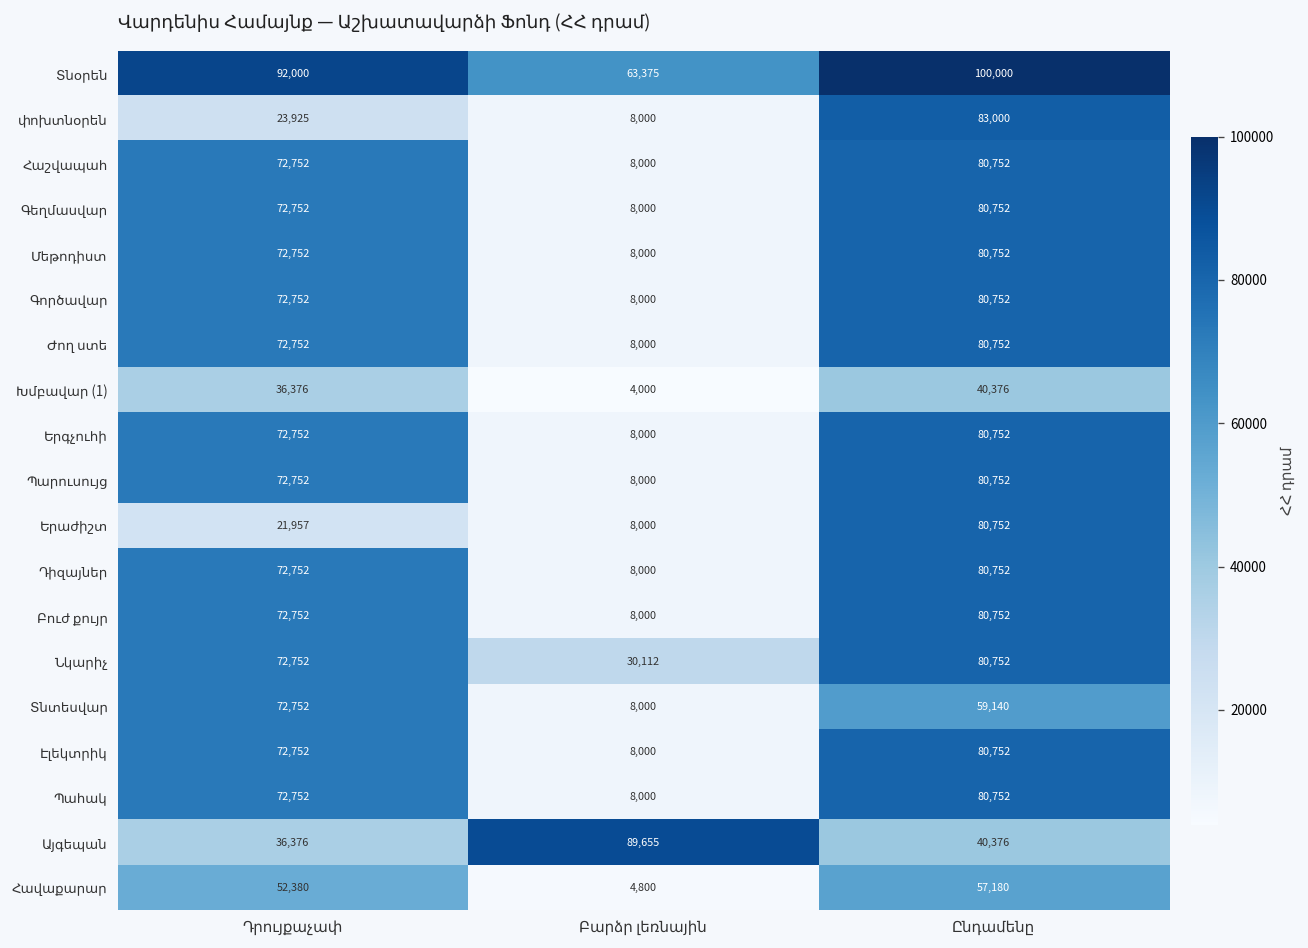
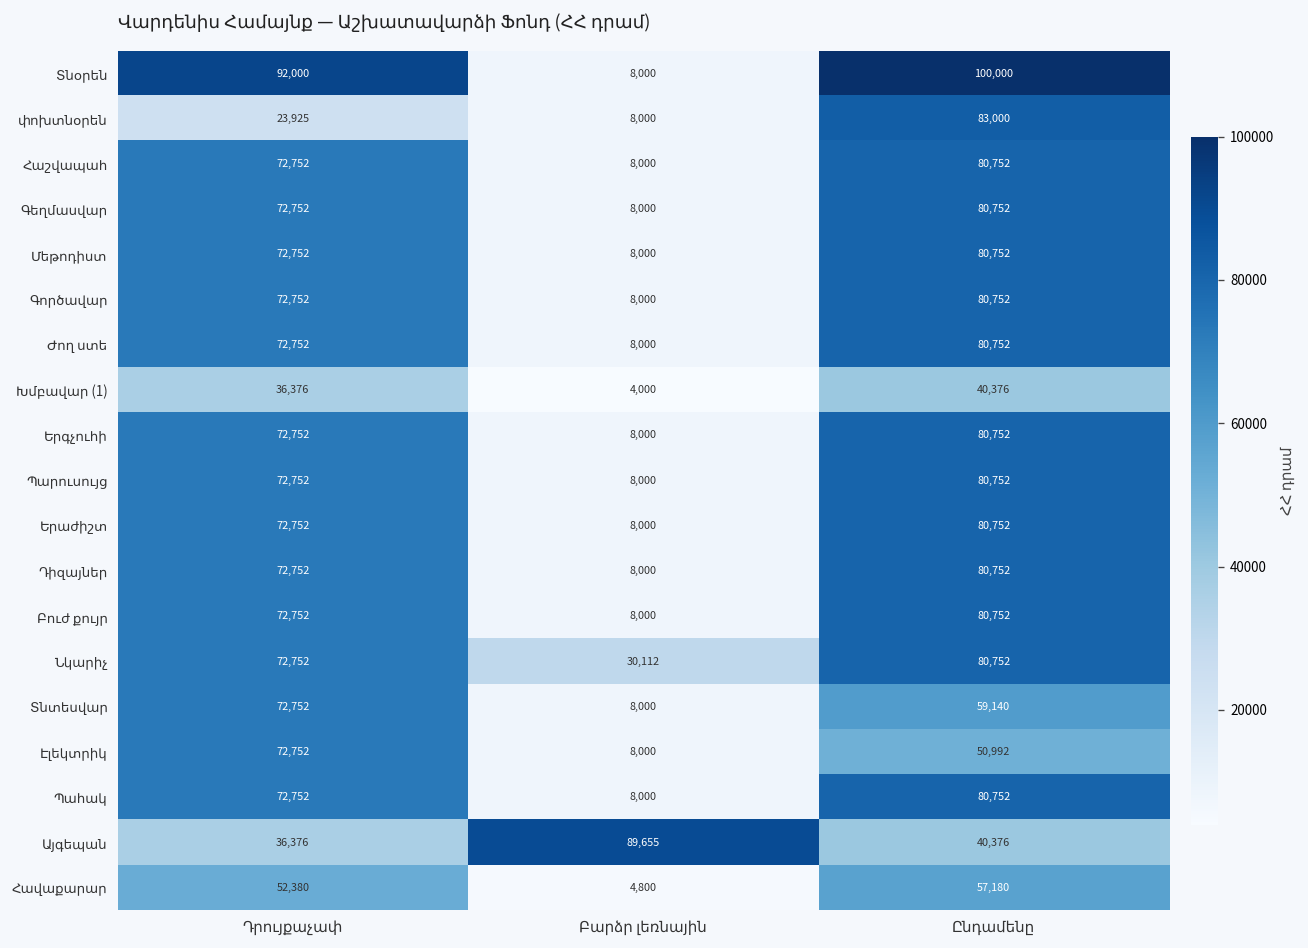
  {
    "Տնօրեն": {
      "Դրույքաչափ": "92,000",
-     "Բարձր լեռնային": "63,375",
+     "Բարձր լեռնային": "8,000",
      "Ընդամենը": "100,000"
    },
    "փոխտնօրեն": {
      "Դրույքաչափ": "23,925",
      "Բարձր լեռնային": "8,000",
      "Ընդամենը": "83,000"
    },
    "Հաշվապահ": {
      "Դրույքաչափ": "72,752",
      "Բարձր լեռնային": "8,000",
      "Ընդամենը": "80,752"
    },
    "Գեղմասվար": {
      "Դրույքաչափ": "72,752",
      "Բարձր լեռնային": "8,000",
      "Ընդամենը": "80,752"
    },
    "Մեթոդիստ": {
      "Դրույքաչափ": "72,752",
      "Բարձր լեռնային": "8,000",
      "Ընդամենը": "80,752"
    },
    "Գործավար": {
      "Դրույքաչափ": "72,752",
      "Բարձր լեռնային": "8,000",
      "Ընդամենը": "80,752"
    },
    "Ժող ստե": {
      "Դրույքաչափ": "72,752",
      "Բարձր լեռնային": "8,000",
      "Ընդամենը": "80,752"
    },
    "Խմբավար (1)": {
      "Դրույքաչափ": "36,376",
      "Բարձր լեռնային": "4,000",
      "Ընդամենը": "40,376"
    },
    "Երգչուհի": {
      "Դրույքաչափ": "72,752",
      "Բարձր լեռնային": "8,000",
      "Ընդամենը": "80,752"
    },
    "Պարուսույց": {
      "Դրույքաչափ": "72,752",
      "Բարձր լեռնային": "8,000",
      "Ընդամենը": "80,752"
    },
    "Երաժիշտ": {
-     "Դրույքաչափ": "21,957",
+     "Դրույքաչափ": "72,752",
      "Բարձր լեռնային": "8,000",
      "Ընդամենը": "80,752"
    },
    "Դիզայներ": {
      "Դրույքաչափ": "72,752",
      "Բարձր լեռնային": "8,000",
      "Ընդամենը": "80,752"
    },
    "Բուժ քույր": {
      "Դրույքաչափ": "72,752",
      "Բարձր լեռնային": "8,000",
      "Ընդամենը": "80,752"
    },
    "Նկարիչ": {
      "Դրույքաչափ": "72,752",
      "Բարձր լեռնային": "30,112",
      "Ընդամենը": "80,752"
    },
    "Տնտեսվար": {
      "Դրույքաչափ": "72,752",
      "Բարձր լեռնային": "8,000",
      "Ընդամենը": "59,140"
    },
    "Էլեկտրիկ": {
      "Դրույքաչափ": "72,752",
      "Բարձր լեռնային": "8,000",
-     "Ընդամենը": "80,752"
+     "Ընդամենը": "50,992"
    },
    "Պահակ": {
      "Դրույքաչափ": "72,752",
      "Բարձր լեռնային": "8,000",
      "Ընդամենը": "80,752"
    },
    "Այգեպան": {
      "Դրույքաչափ": "36,376",
      "Բարձր լեռնային": "89,655",
      "Ընդամենը": "40,376"
    },
    "Հավաքարար": {
      "Դրույքաչափ": "52,380",
      "Բարձր լեռնային": "4,800",
      "Ընդամենը": "57,180"
    }
  }
